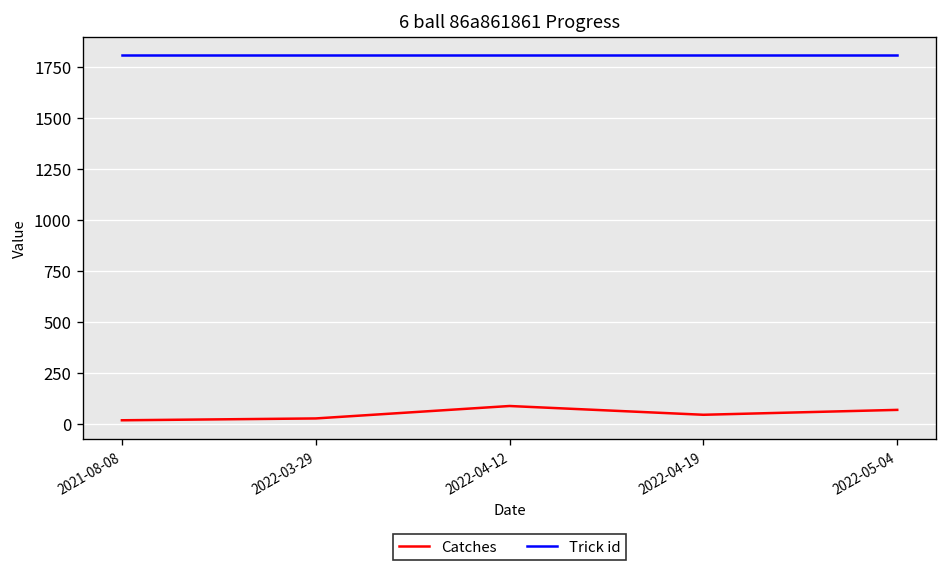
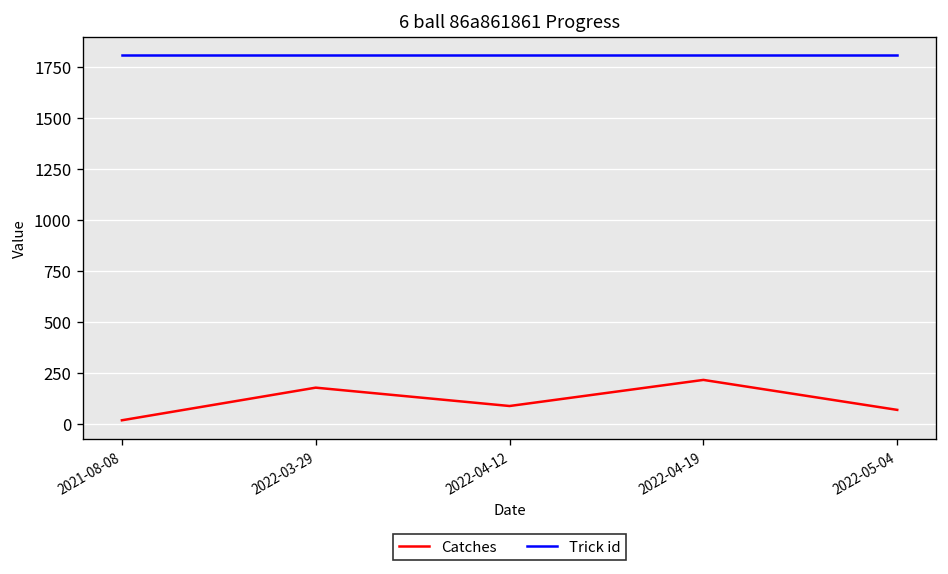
  {
    "Catches": {
      "2021-08-08": 20,
-     "2022-03-29": 30,
+     "2022-03-29": 180,
      "2022-04-12": 90,
-     "2022-04-19": 50,
+     "2022-04-19": 220,
      "2022-05-04": 70
    },
    "Trick id": {
      "2021-08-08": 1810,
      "2022-03-29": 1810,
      "2022-04-12": 1810,
      "2022-04-19": 1810,
      "2022-05-04": 1810
    }
  }
